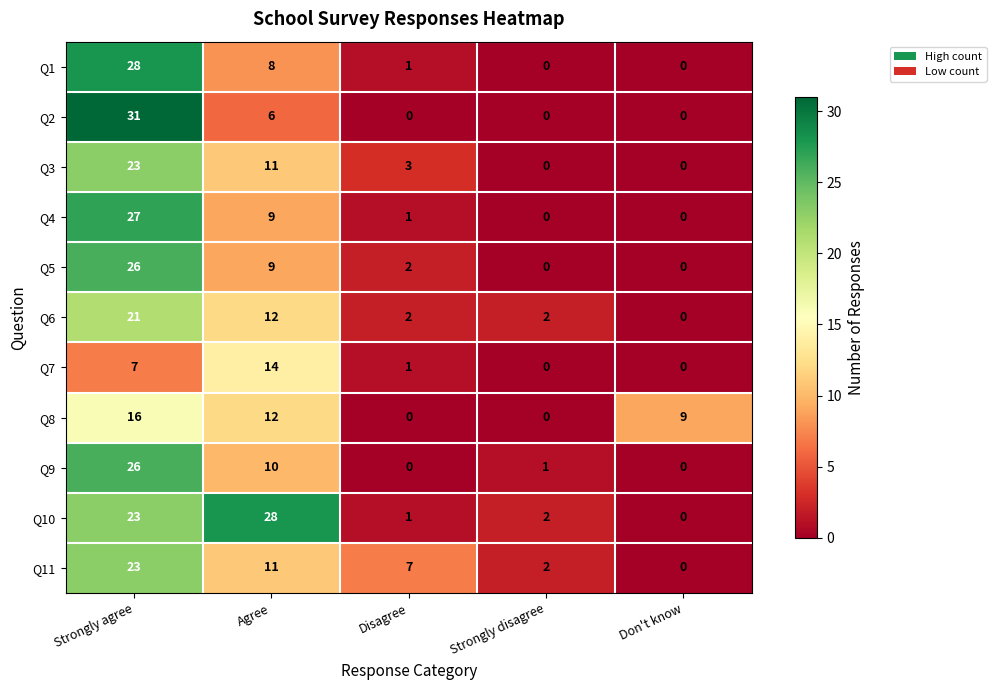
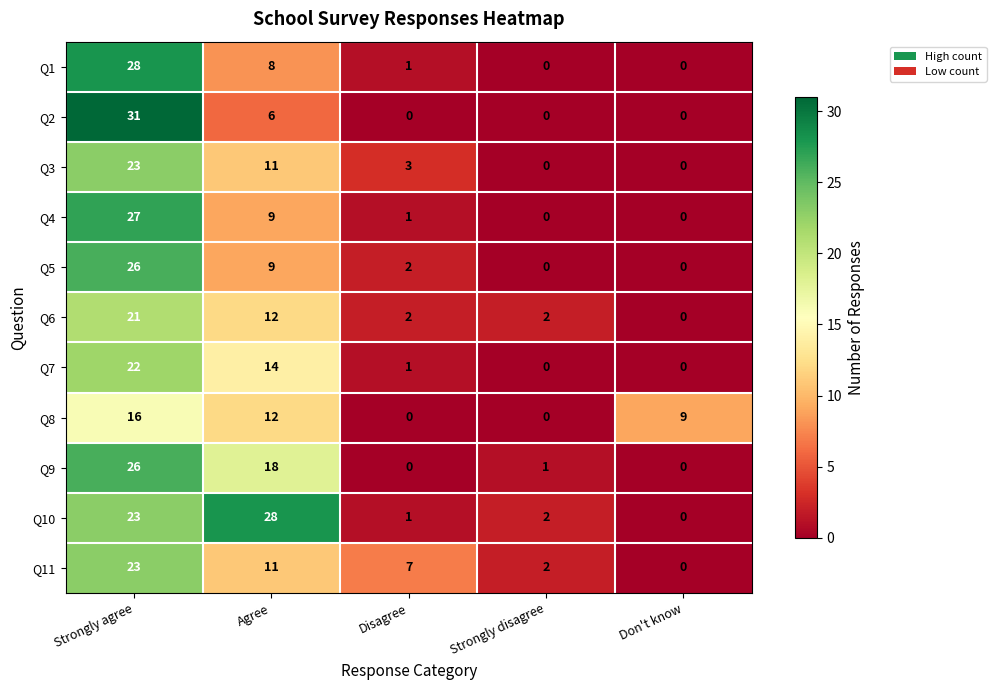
  {
    "Q1": {
      "Strongly agree": 28,
      "Agree": 8,
      "Disagree": 1,
      "Strongly disagree": 0,
      "Don't know": 0
    },
    "Q2": {
      "Strongly agree": 31,
      "Agree": 6,
      "Disagree": 0,
      "Strongly disagree": 0,
      "Don't know": 0
    },
    "Q3": {
      "Strongly agree": 23,
      "Agree": 11,
      "Disagree": 3,
      "Strongly disagree": 0,
      "Don't know": 0
    },
    "Q4": {
      "Strongly agree": 27,
      "Agree": 9,
      "Disagree": 1,
      "Strongly disagree": 0,
      "Don't know": 0
    },
    "Q5": {
      "Strongly agree": 26,
      "Agree": 9,
      "Disagree": 2,
      "Strongly disagree": 0,
      "Don't know": 0
    },
    "Q6": {
      "Strongly agree": 21,
      "Agree": 12,
      "Disagree": 2,
      "Strongly disagree": 2,
      "Don't know": 0
    },
    "Q7": {
-     "Strongly agree": 7,
+     "Strongly agree": 22,
      "Agree": 14,
      "Disagree": 1,
      "Strongly disagree": 0,
      "Don't know": 0
    },
    "Q8": {
      "Strongly agree": 16,
      "Agree": 12,
      "Disagree": 0,
      "Strongly disagree": 0,
      "Don't know": 9
    },
    "Q9": {
      "Strongly agree": 26,
-     "Agree": 10,
+     "Agree": 18,
      "Disagree": 0,
      "Strongly disagree": 1,
      "Don't know": 0
    },
    "Q10": {
      "Strongly agree": 23,
      "Agree": 28,
      "Disagree": 1,
      "Strongly disagree": 2,
      "Don't know": 0
    },
    "Q11": {
      "Strongly agree": 23,
      "Agree": 11,
      "Disagree": 7,
      "Strongly disagree": 2,
      "Don't know": 0
    }
  }
